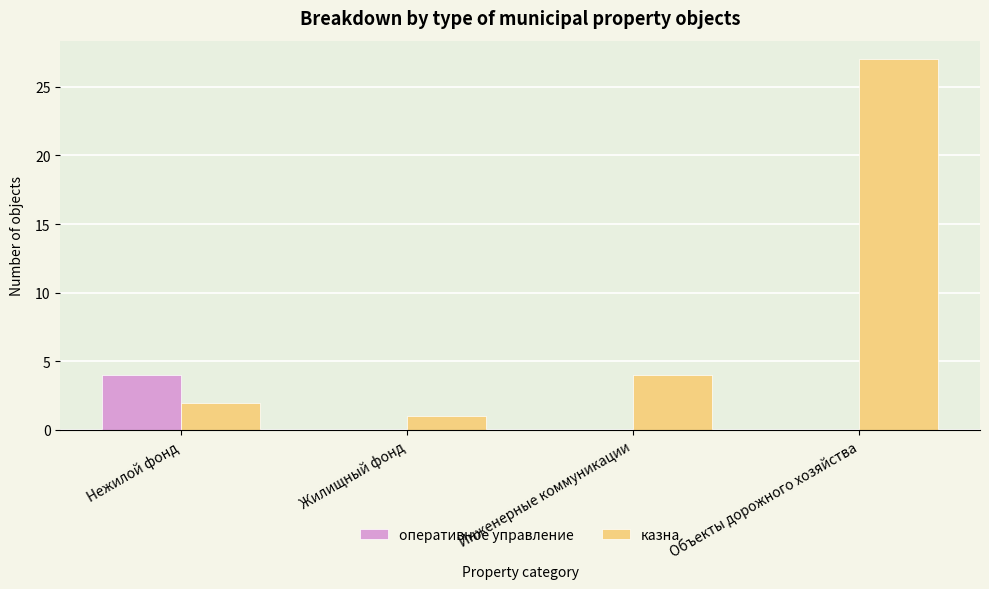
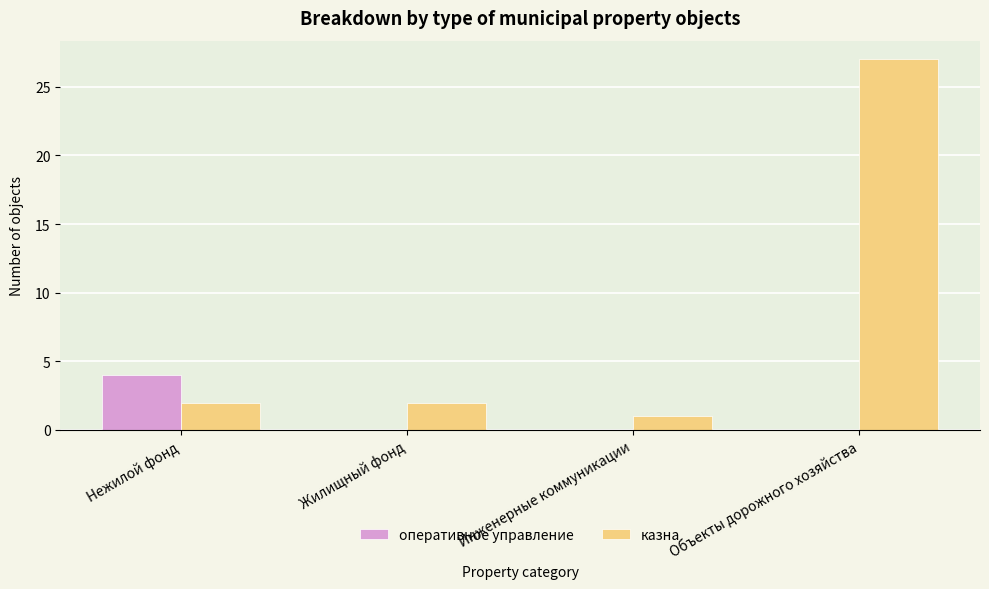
  {
    "оперативное управление": {
      "Нежилой фонд": 4,
      "Жилищный фонд": 0,
      "Инженерные коммуникации": 0,
      "Объекты дорожного хозяйства": 0
    },
    "казна": {
      "Нежилой фонд": 2,
-     "Жилищный фонд": 1,
-     "Инженерные коммуникации": 4,
+     "Жилищный фонд": 2,
+     "Инженерные коммуникации": 1,
      "Объекты дорожного хозяйства": 27
    }
  }
